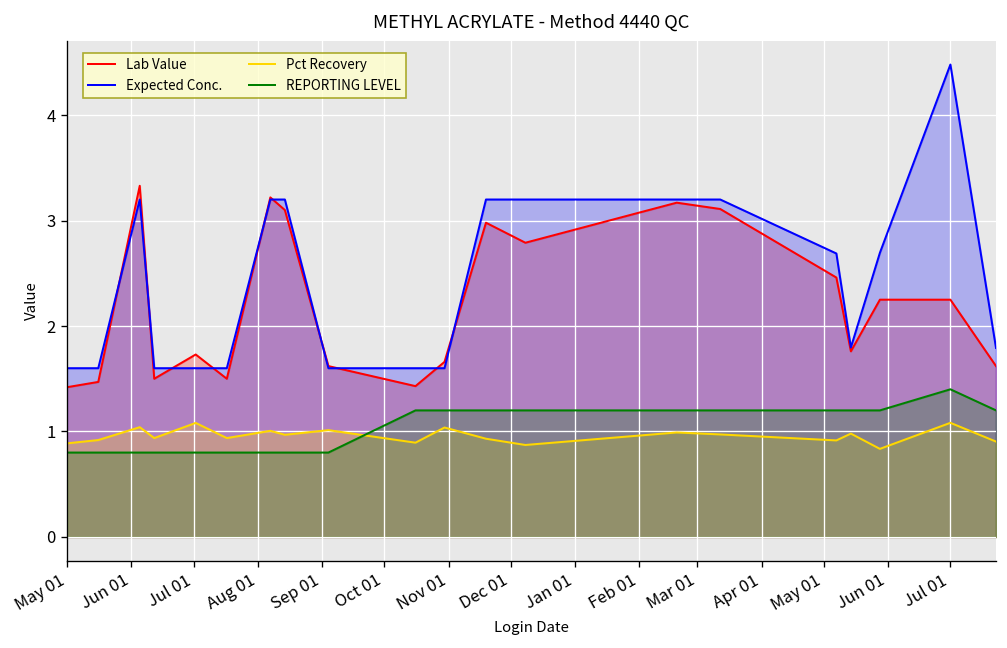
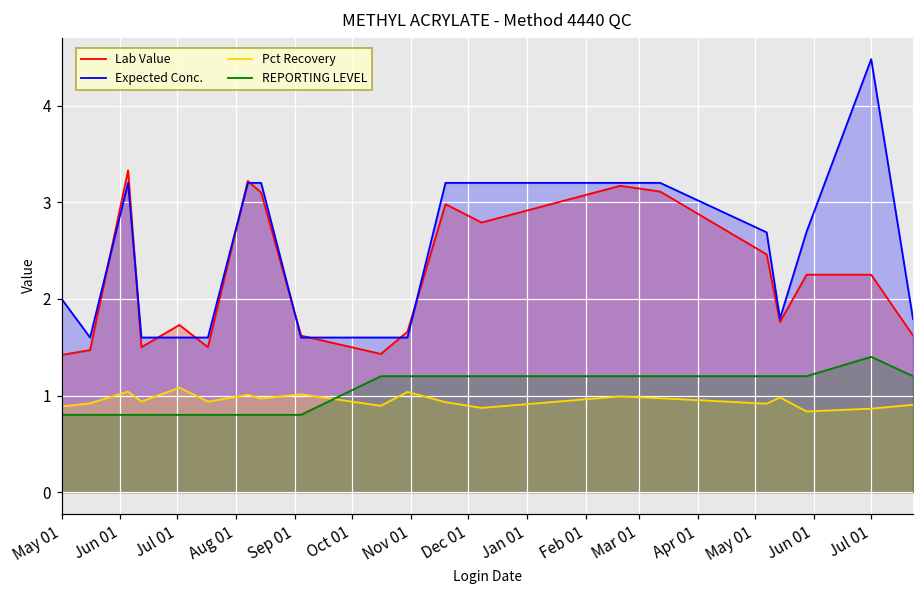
  {
    "Lab Value": {
      "May 01": 1.4,
      "Jul 01": 2.3
    },
    "Expected Conc.": {
-     "May 01": 1.6,
+     "May 01": 2.0,
      "Jul 01": 4.5
    },
    "Pct Recovery": {
      "May 01": 0.9,
-     "Jul 01": 1.1
+     "Jul 01": 0.9
    },
    "REPORTING LEVEL": {
      "May 01": 0.8,
      "Jul 01": 1.4
    }
  }
